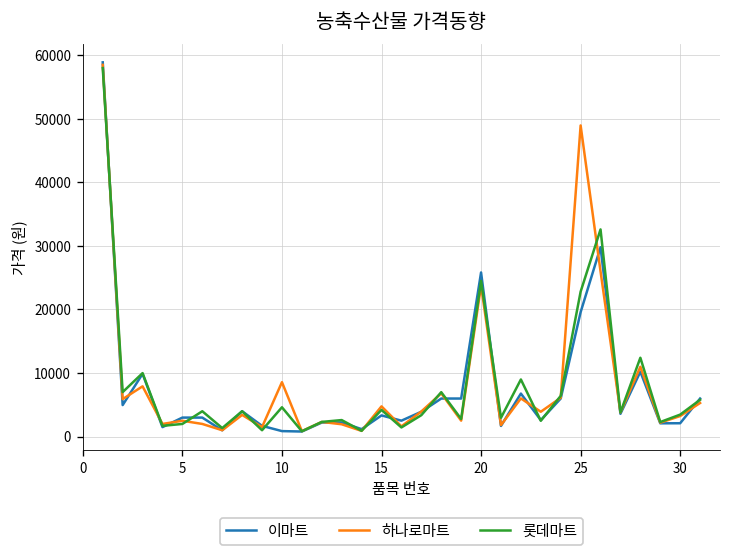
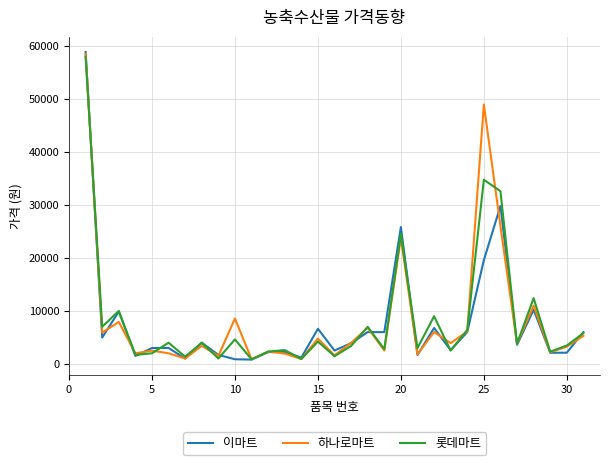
  {
    "이마트": {
      "5": 3000,
      "10": 1000,
-     "15": 3000,
+     "15": 7000,
      "20": 26000,
      "25": 20000,
      "30": 2000
    },
    "하나로마트": {
      "5": 2000,
      "10": 9000,
      "15": 5000,
      "20": 24000,
      "25": 49000
    },
    "롯데마트": {
      "5": 2000,
      "10": 5000,
      "15": 4000,
      "20": 25000,
-     "25": 23000
+     "25": 35000
    }
  }
